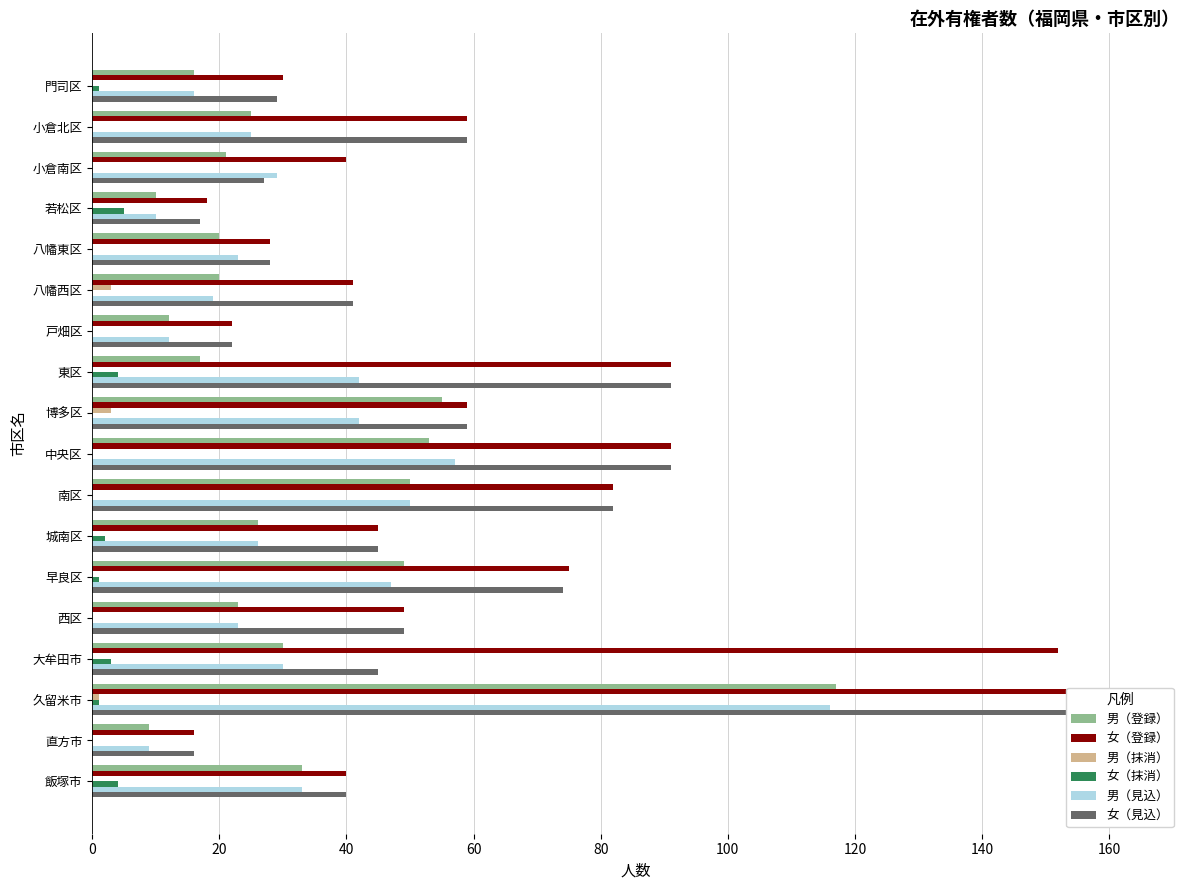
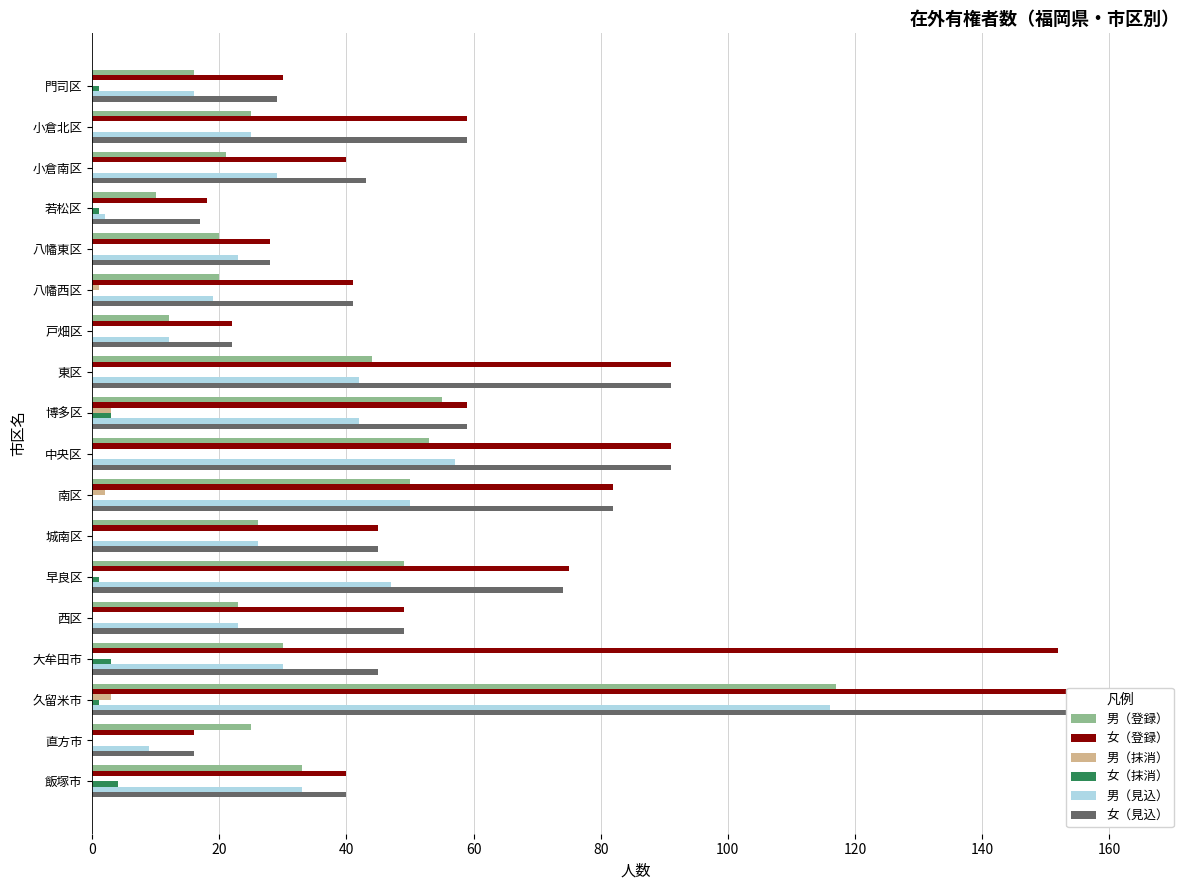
  {
    "男（登録）": {
      "門司区": 16,
      "小倉北区": 25,
      "小倉南区": 21,
      "若松区": 10,
      "八幡東区": 20,
      "八幡西区": 20,
      "戸畑区": 12,
-     "東区": 17,
+     "東区": 44,
      "博多区": 55,
      "中央区": 53,
      "南区": 50,
      "城南区": 26,
      "早良区": 49,
      "西区": 23,
      "大牟田市": 30,
      "久留米市": 117,
-     "直方市": 9,
+     "直方市": 25,
      "飯塚市": 33
    },
    "女（登録）": {
      "門司区": 30,
      "小倉北区": 59,
      "小倉南区": 40,
      "若松区": 18,
      "八幡東区": 28,
      "八幡西区": 41,
      "戸畑区": 22,
      "東区": 91,
      "博多区": 59,
      "中央区": 91,
      "南区": 82,
      "城南区": 45,
      "早良区": 75,
      "西区": 49,
      "大牟田市": 152,
      "直方市": 16,
      "飯塚市": 40
    },
    "男（抹消）": {
      "門司区": 0,
      "小倉北区": 0,
      "小倉南区": 0,
      "若松区": 0,
      "八幡東区": 0,
-     "八幡西区": 3,
+     "八幡西区": 1,
      "戸畑区": 0,
      "東区": 0,
      "博多区": 3,
      "中央区": 0,
-     "南区": 0,
+     "南区": 2,
      "城南区": 0,
      "早良区": 0,
      "西区": 0,
      "大牟田市": 0,
-     "久留米市": 1,
+     "久留米市": 3,
      "直方市": 0,
      "飯塚市": 0
    },
    "女（抹消）": {
      "門司区": 1,
      "小倉北区": 0,
      "小倉南区": 0,
-     "若松区": 5,
+     "若松区": 1,
      "八幡東区": 0,
      "八幡西区": 0,
      "戸畑区": 0,
-     "東区": 4,
-     "博多区": 0,
+     "東区": 0,
+     "博多区": 3,
      "中央区": 0,
      "南区": 0,
-     "城南区": 2,
+     "城南区": 0,
      "早良区": 1,
      "西区": 0,
      "大牟田市": 3,
      "久留米市": 1,
      "直方市": 0,
      "飯塚市": 4
    },
    "男（見込）": {
      "門司区": 16,
      "小倉北区": 25,
      "小倉南区": 29,
-     "若松区": 10,
+     "若松区": 2,
      "八幡東区": 23,
      "八幡西区": 19,
      "戸畑区": 12,
      "東区": 42,
      "博多区": 42,
      "中央区": 57,
      "南区": 50,
      "城南区": 26,
      "早良区": 47,
      "西区": 23,
      "大牟田市": 30,
      "久留米市": 116,
      "直方市": 9,
      "飯塚市": 33
    },
    "女（見込）": {
      "門司区": 29,
      "小倉北区": 59,
-     "小倉南区": 27,
+     "小倉南区": 43,
      "若松区": 17,
      "八幡東区": 28,
      "八幡西区": 41,
      "戸畑区": 22,
      "東区": 91,
      "博多区": 59,
      "中央区": 91,
      "南区": 82,
      "城南区": 45,
      "早良区": 74,
      "西区": 49,
      "大牟田市": 45,
      "直方市": 16,
      "飯塚市": 40
    }
  }
